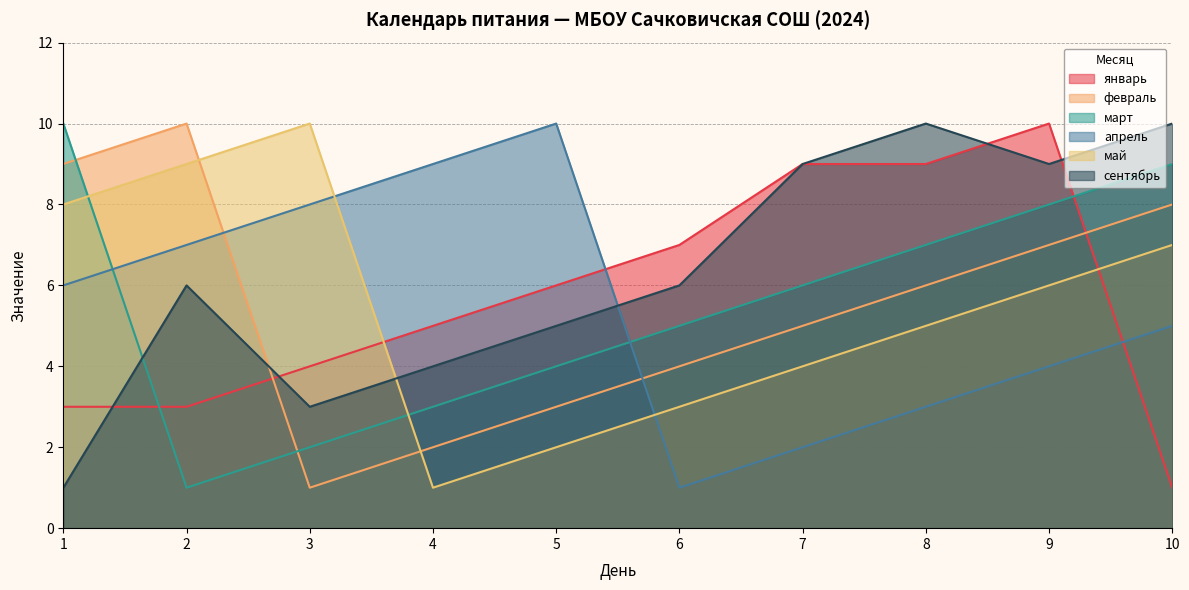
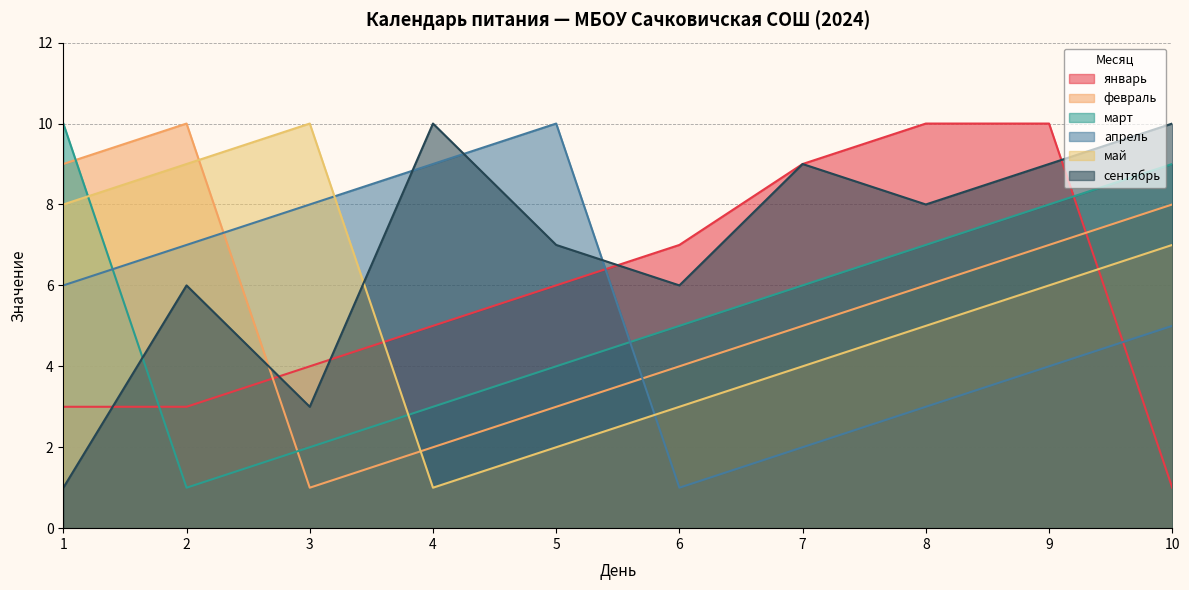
  {
    "январь": {
      "1": 3,
      "2": 3,
      "3": 4,
      "4": 5,
      "5": 6,
      "6": 7,
-     "8": 9,
+     "8": 10,
      "9": 10,
      "10": 1
    },
    "сентябрь": {
      "1": 1,
      "2": 6,
      "3": 3,
-     "4": 4,
-     "5": 5,
+     "4": 10,
+     "5": 7,
      "6": 6,
-     "8": 10,
+     "8": 8,
      "9": 9,
      "10": 10
    }
  }
